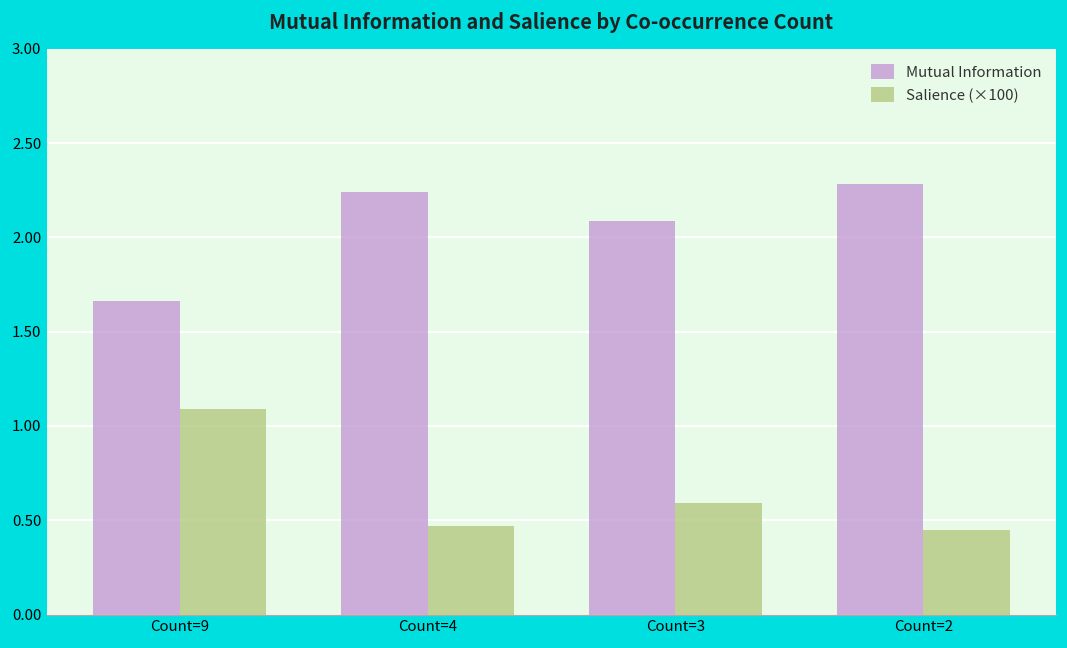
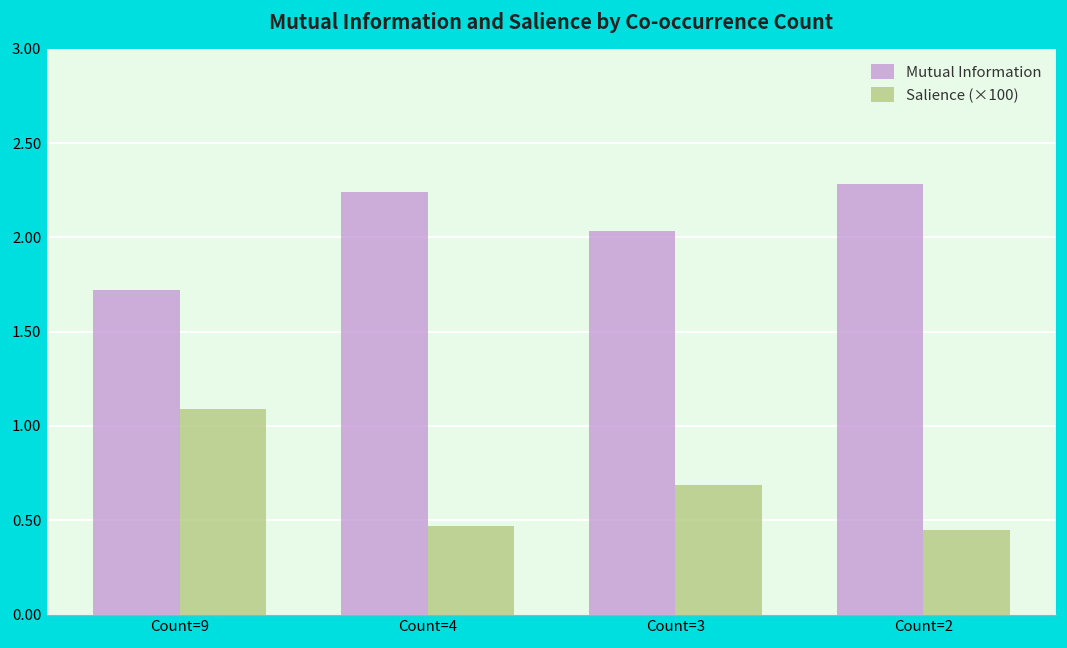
  {
    "Mutual Information": {
-     "Count=9": 1.66,
+     "Count=9": 1.72,
      "Count=4": 2.24,
-     "Count=3": 2.09,
+     "Count=3": 2.03,
      "Count=2": 2.28
    },
    "Salience (×100)": {
      "Count=9": 1.09,
      "Count=4": 0.47,
-     "Count=3": 0.59,
+     "Count=3": 0.69,
      "Count=2": 0.45
    }
  }
